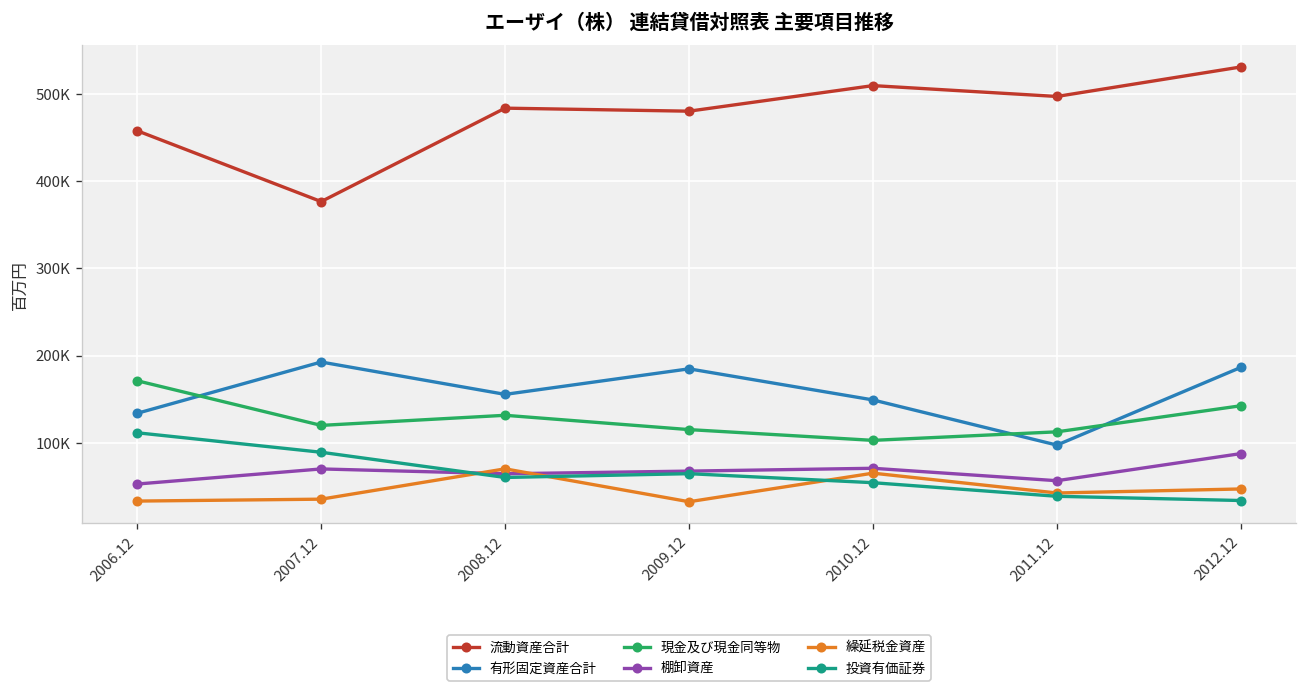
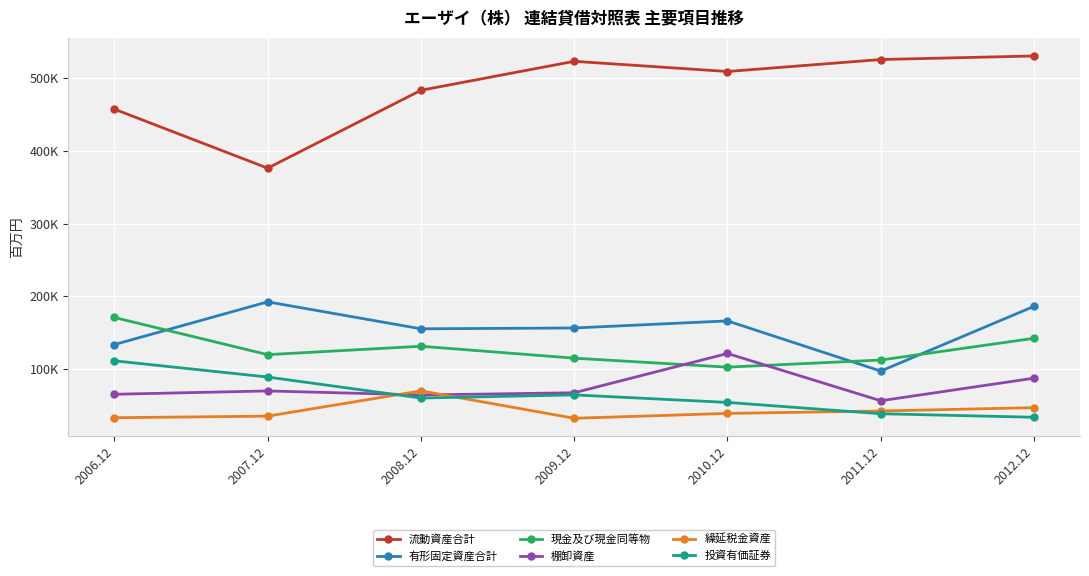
  {
    "流動資産合計": {
      "2006.12": 460000,
      "2007.12": 380000,
      "2008.12": 480000,
-     "2009.12": 480000,
+     "2009.12": 520000,
      "2010.12": 510000,
-     "2011.12": 500000,
+     "2011.12": 530000,
      "2012.12": 530000
    },
    "有形固定資産合計": {
      "2006.12": 130000,
      "2007.12": 190000,
      "2008.12": 160000,
-     "2009.12": 180000,
-     "2010.12": 150000,
+     "2009.12": 160000,
+     "2010.12": 170000,
      "2011.12": 100000,
      "2012.12": 190000
    },
    "棚卸資産": {
-     "2006.12": 50000,
+     "2006.12": 70000,
      "2007.12": 70000,
      "2008.12": 60000,
-     "2010.12": 70000,
+     "2010.12": 120000,
      "2011.12": 60000,
      "2012.12": 90000
    },
    "繰延税金資産": {
      "2006.12": 30000,
      "2007.12": 40000,
      "2008.12": 70000,
      "2009.12": 30000,
-     "2010.12": 70000,
+     "2010.12": 40000,
      "2011.12": 40000,
      "2012.12": 50000
    }
  }
